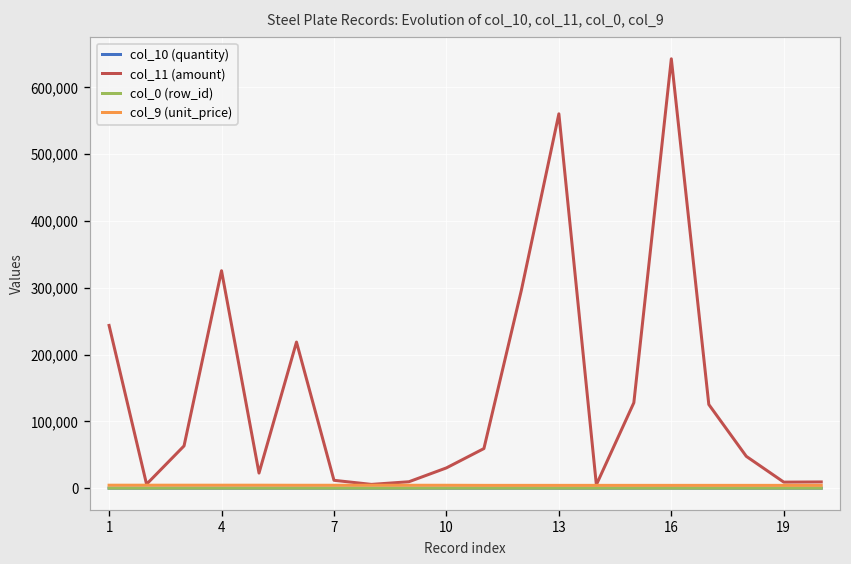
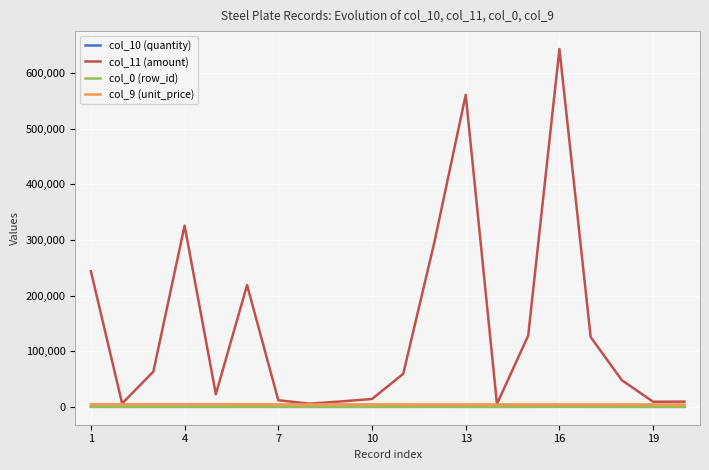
  {
    "col_11 (amount)": {
      "1": "240,000",
      "4": "330,000",
      "7": "10,000",
-     "10": "30,000",
+     "10": "10,000",
      "13": "560,000",
      "16": "640,000",
      "19": "10,000"
    }
  }
